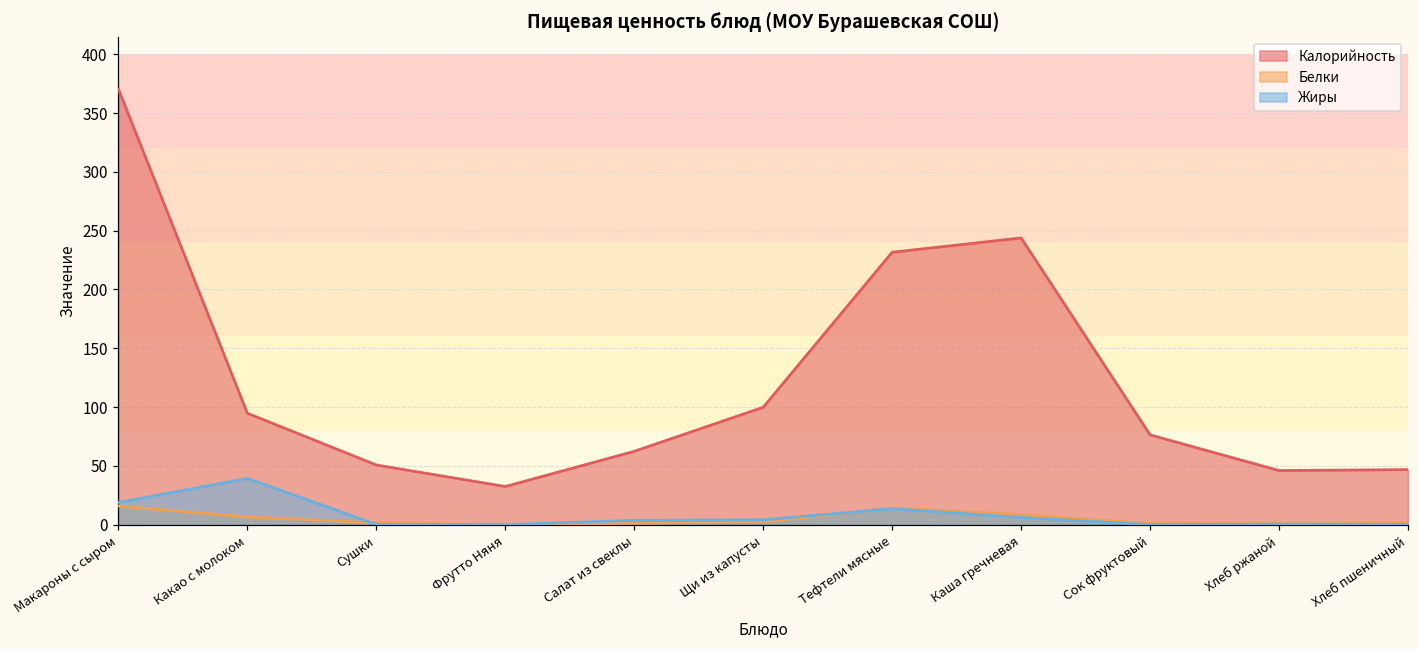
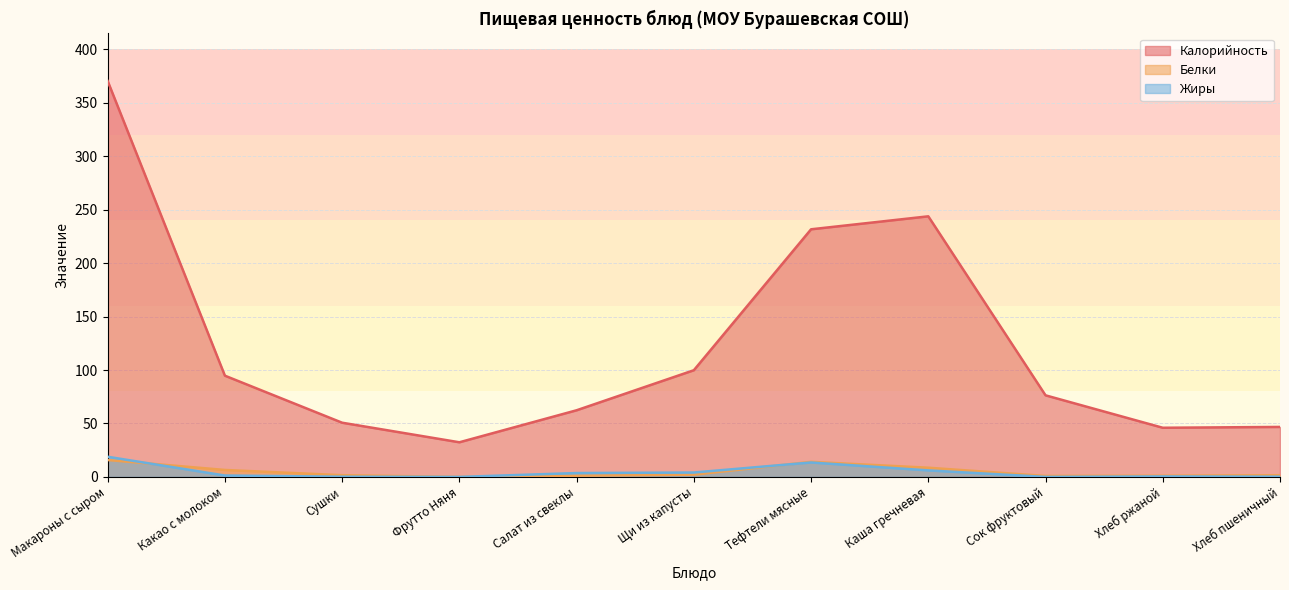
  {
    "Жиры": {
      "Макароны с сыром": 19,
-     "Какао с молоком": 39,
+     "Какао с молоком": 1,
      "Салат из свеклы": 4,
      "Каша гречневая": 6
    }
  }
